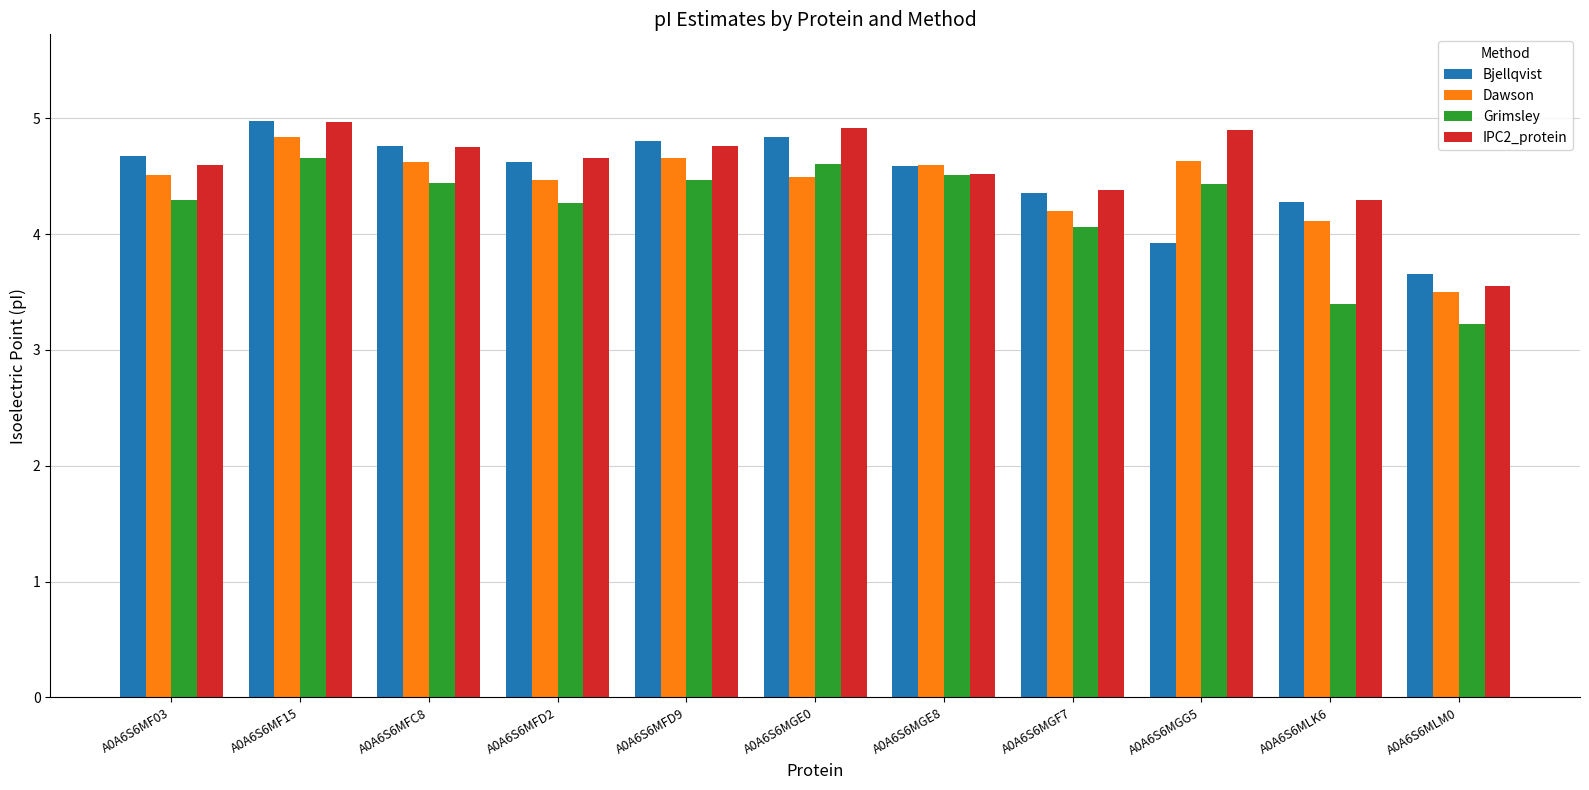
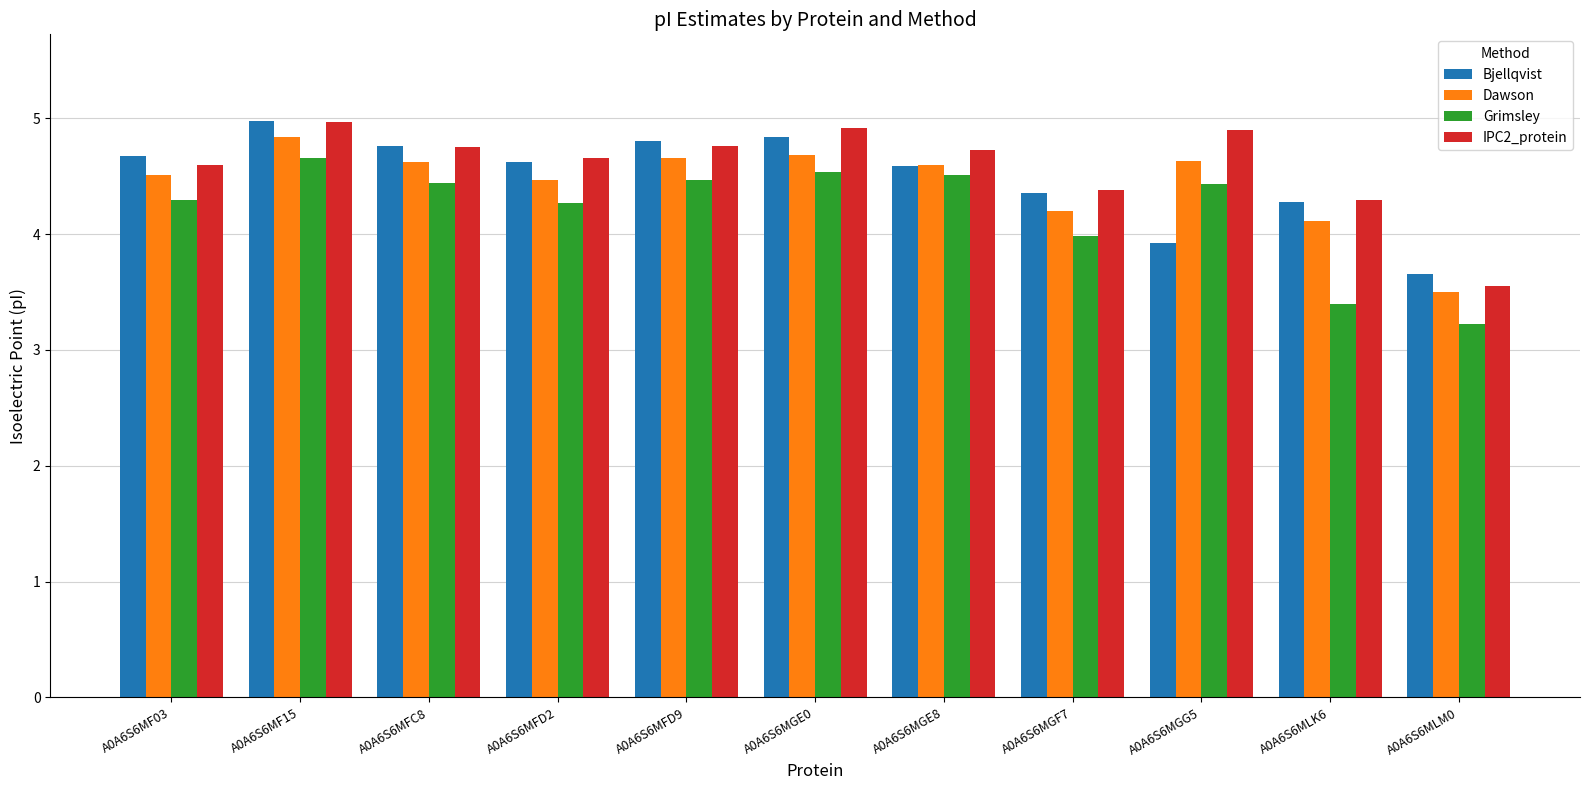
  {
    "Bjellqvist": {
      "A0A6S6MF03": 4.67,
      "A0A6S6MF15": 4.98,
      "A0A6S6MFC8": 4.76,
      "A0A6S6MFD2": 4.62,
      "A0A6S6MFD9": 4.80,
      "A0A6S6MGE0": 4.84,
      "A0A6S6MGE8": 4.59,
      "A0A6S6MGF7": 4.36,
      "A0A6S6MGG5": 3.93,
      "A0A6S6MLK6": 4.28,
      "A0A6S6MLM0": 3.66
    },
    "Dawson": {
      "A0A6S6MF03": 4.51,
      "A0A6S6MF15": 4.84,
      "A0A6S6MFC8": 4.62,
      "A0A6S6MFD2": 4.47,
      "A0A6S6MFD9": 4.66,
-     "A0A6S6MGE0": 4.49,
+     "A0A6S6MGE0": 4.69,
      "A0A6S6MGE8": 4.60,
      "A0A6S6MGF7": 4.20,
      "A0A6S6MGG5": 4.64,
      "A0A6S6MLK6": 4.11,
      "A0A6S6MLM0": 3.50
    },
    "Grimsley": {
      "A0A6S6MF03": 4.29,
      "A0A6S6MF15": 4.66,
      "A0A6S6MFC8": 4.44,
      "A0A6S6MFD2": 4.27,
      "A0A6S6MFD9": 4.47,
-     "A0A6S6MGE0": 4.61,
+     "A0A6S6MGE0": 4.53,
      "A0A6S6MGE8": 4.51,
-     "A0A6S6MGF7": 4.06,
+     "A0A6S6MGF7": 3.99,
      "A0A6S6MGG5": 4.43,
      "A0A6S6MLK6": 3.40,
      "A0A6S6MLM0": 3.22
    },
    "IPC2_protein": {
      "A0A6S6MF03": 4.60,
      "A0A6S6MF15": 4.97,
      "A0A6S6MFC8": 4.75,
      "A0A6S6MFD2": 4.66,
      "A0A6S6MFD9": 4.76,
      "A0A6S6MGE0": 4.91,
-     "A0A6S6MGE8": 4.52,
+     "A0A6S6MGE8": 4.72,
      "A0A6S6MGF7": 4.38,
      "A0A6S6MGG5": 4.90,
      "A0A6S6MLK6": 4.29,
      "A0A6S6MLM0": 3.55
    }
  }
